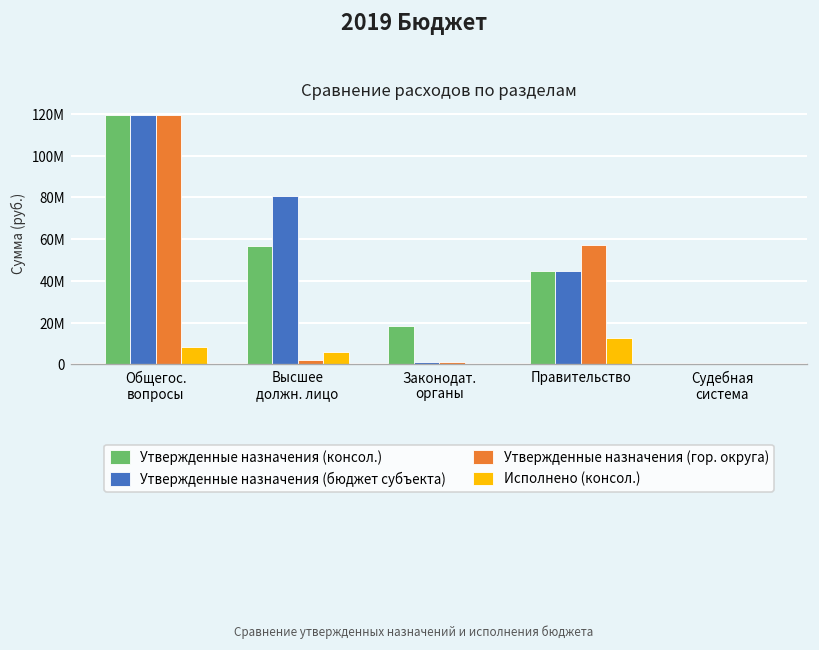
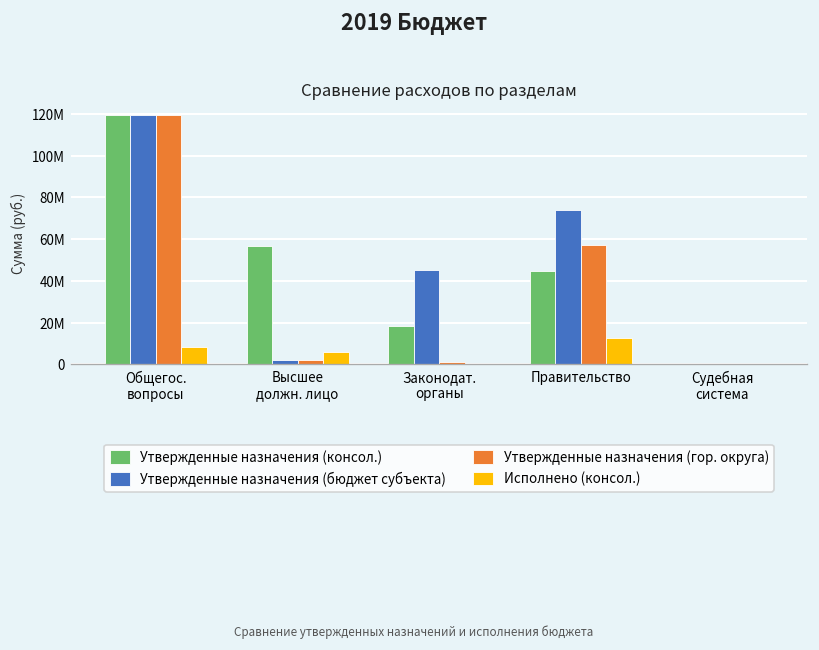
  {
    "Утвержденные назначения (консол.)": {
      "Общегос. вопросы": 120000000,
      "Высшее должн. лицо": 57000000,
      "Законодат. органы": 18000000,
      "Правительство": 45000000
    },
    "Утвержденные назначения (бюджет субъекта)": {
      "Общегос. вопросы": 120000000,
-     "Высшее должн. лицо": 81000000,
-     "Законодат. органы": 1000000,
-     "Правительство": 45000000
+     "Высшее должн. лицо": 2000000,
+     "Законодат. органы": 45000000,
+     "Правительство": 74000000
    },
    "Утвержденные назначения (гор. округа)": {
      "Общегос. вопросы": 120000000,
      "Высшее должн. лицо": 2000000,
      "Правительство": 57000000
    },
    "Исполнено (консол.)": {
      "Общегос. вопросы": 8000000,
      "Высшее должн. лицо": 6000000,
      "Правительство": 13000000,
      "Судебная система": 0
    }
  }
